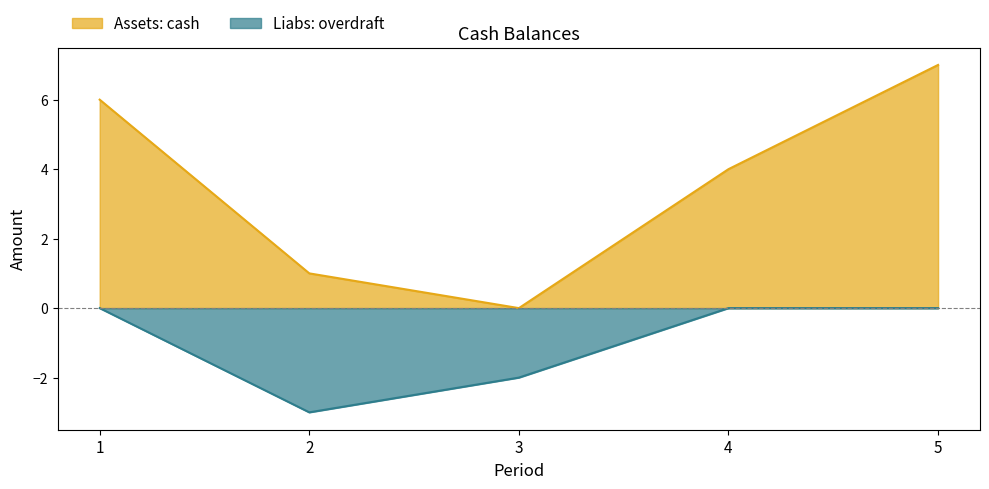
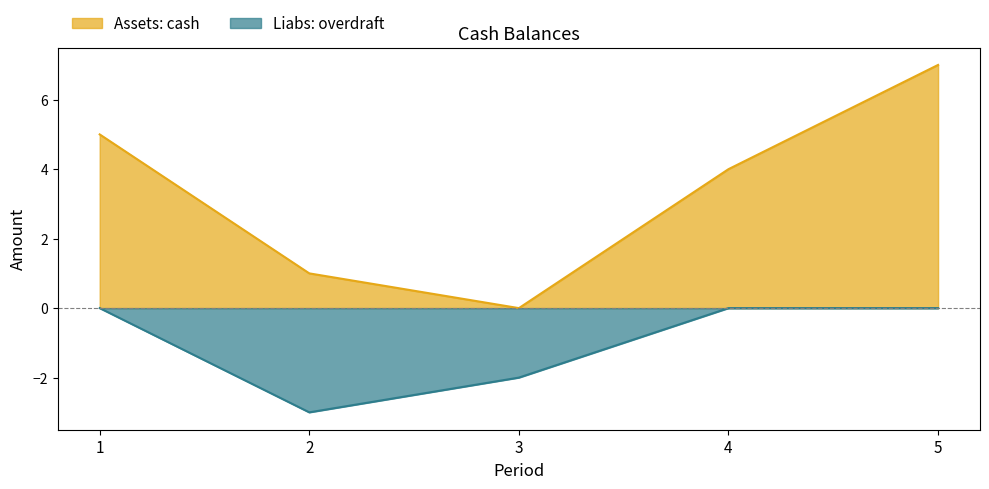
  {
    "Assets: cash": {
-     "1": 6,
+     "1": 5,
      "2": 1,
      "4": 4,
      "5": 7
    }
  }
